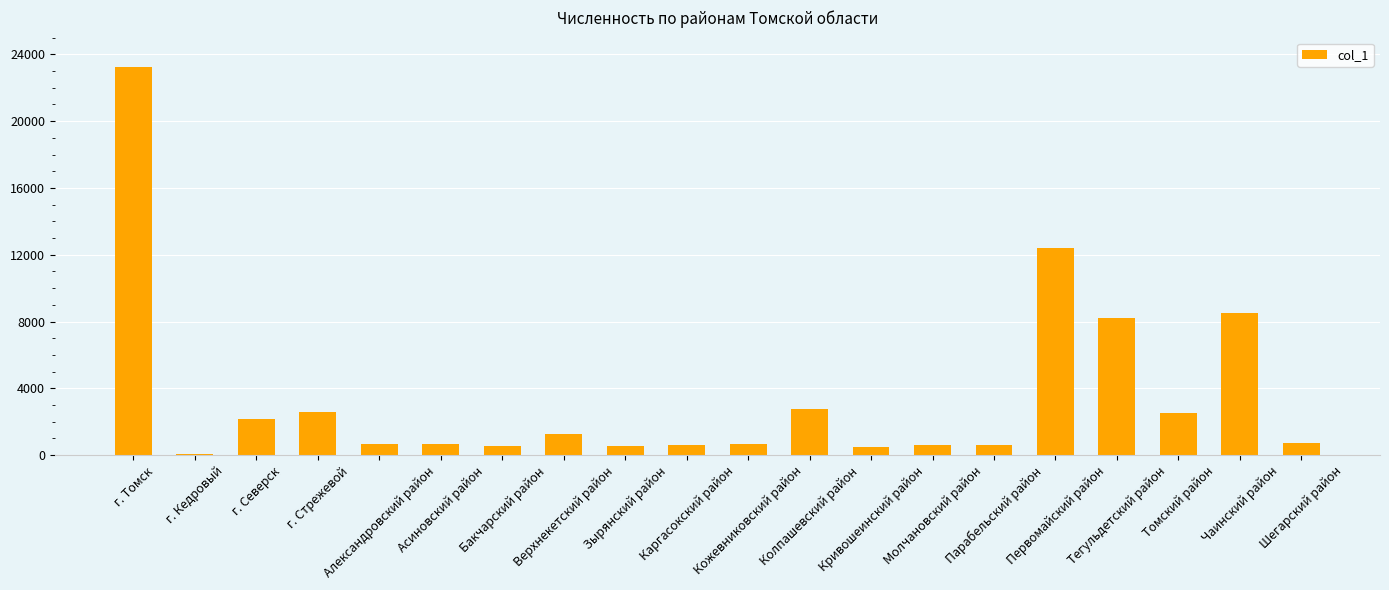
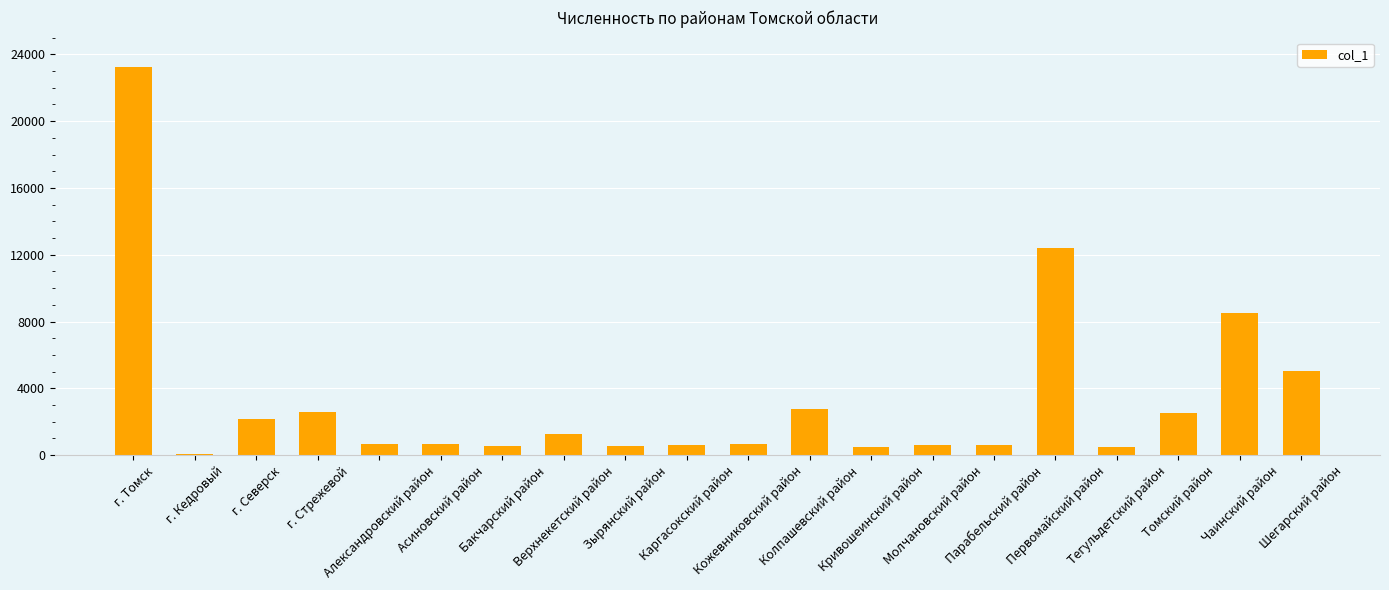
  {
    "г. Томск": 23200,
    "г. Северск": 2100,
    "г. Стрежевой": 2600,
    "Александровский район": 700,
    "Асиновский район": 700,
    "Бакчарский район": 600,
    "Верхнекетский район": 1300,
    "Зырянский район": 600,
    "Каргасокский район": 600,
    "Кожевниковский район": 700,
    "Колпашевский район": 2800,
    "Кривошеинский район": 500,
    "Молчановский район": 600,
    "Парабельский район": 600,
    "Первомайский район": 12400,
-   "Тегульдетский район": 8200,
+   "Тегульдетский район": 500,
    "Томский район": 2600,
    "Чаинский район": 8500,
-   "Шегарский район": 700
+   "Шегарский район": 5000
  }
